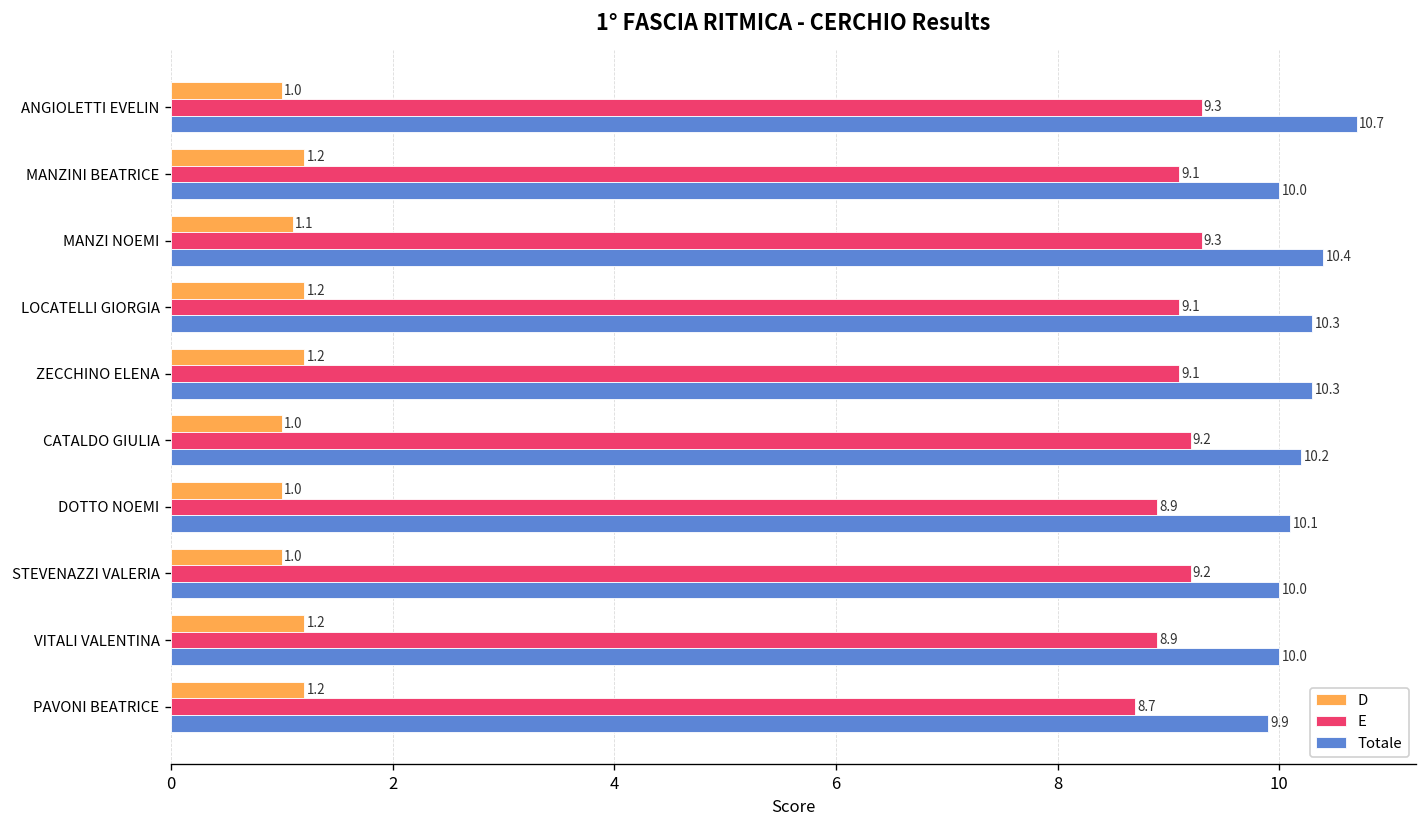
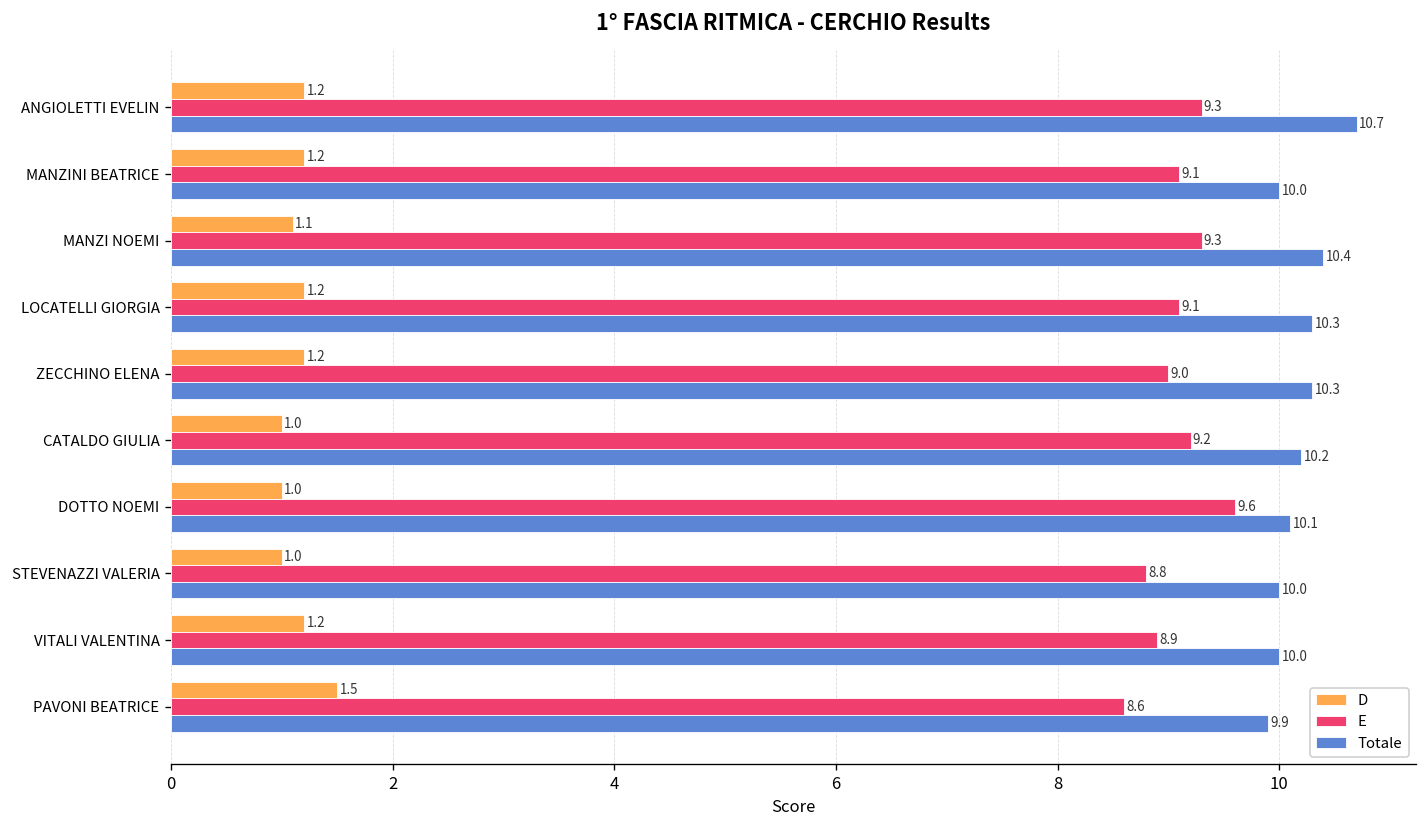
  {
    "D": {
-     "ANGIOLETTI EVELIN": 1.0,
+     "ANGIOLETTI EVELIN": 1.2,
      "MANZINI BEATRICE": 1.2,
      "MANZI NOEMI": 1.1,
      "LOCATELLI GIORGIA": 1.2,
      "ZECCHINO ELENA": 1.2,
      "CATALDO GIULIA": 1.0,
      "DOTTO NOEMI": 1.0,
      "STEVENAZZI VALERIA": 1.0,
      "VITALI VALENTINA": 1.2,
-     "PAVONI BEATRICE": 1.2
+     "PAVONI BEATRICE": 1.5
    },
    "E": {
      "ANGIOLETTI EVELIN": 9.3,
      "MANZINI BEATRICE": 9.1,
      "MANZI NOEMI": 9.3,
      "LOCATELLI GIORGIA": 9.1,
-     "ZECCHINO ELENA": 9.1,
+     "ZECCHINO ELENA": 9.0,
      "CATALDO GIULIA": 9.2,
-     "DOTTO NOEMI": 8.9,
-     "STEVENAZZI VALERIA": 9.2,
+     "DOTTO NOEMI": 9.6,
+     "STEVENAZZI VALERIA": 8.8,
      "VITALI VALENTINA": 8.9,
-     "PAVONI BEATRICE": 8.7
+     "PAVONI BEATRICE": 8.6
    },
    "Totale": {
      "ANGIOLETTI EVELIN": 10.7,
      "MANZINI BEATRICE": 10.0,
      "MANZI NOEMI": 10.4,
      "LOCATELLI GIORGIA": 10.3,
      "ZECCHINO ELENA": 10.3,
      "CATALDO GIULIA": 10.2,
      "DOTTO NOEMI": 10.1,
      "STEVENAZZI VALERIA": 10.0,
      "VITALI VALENTINA": 10.0,
      "PAVONI BEATRICE": 9.9
    }
  }
